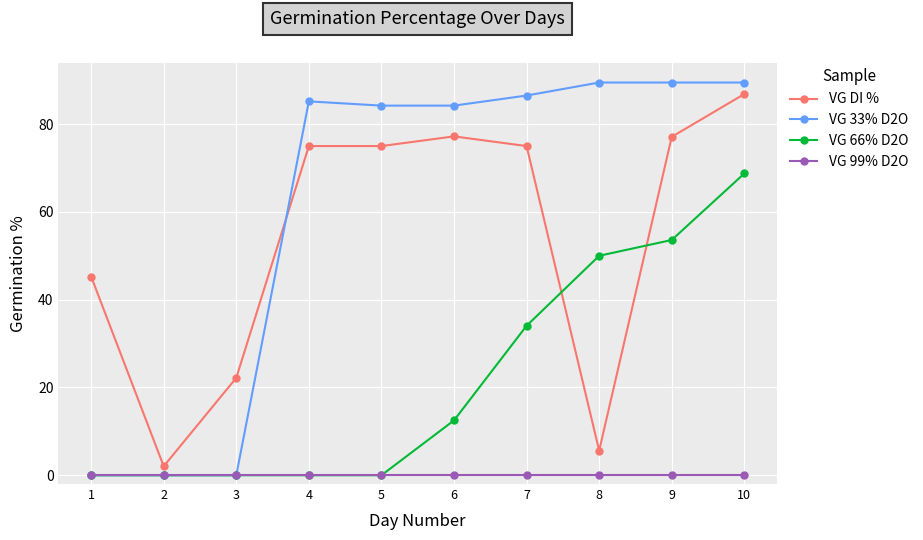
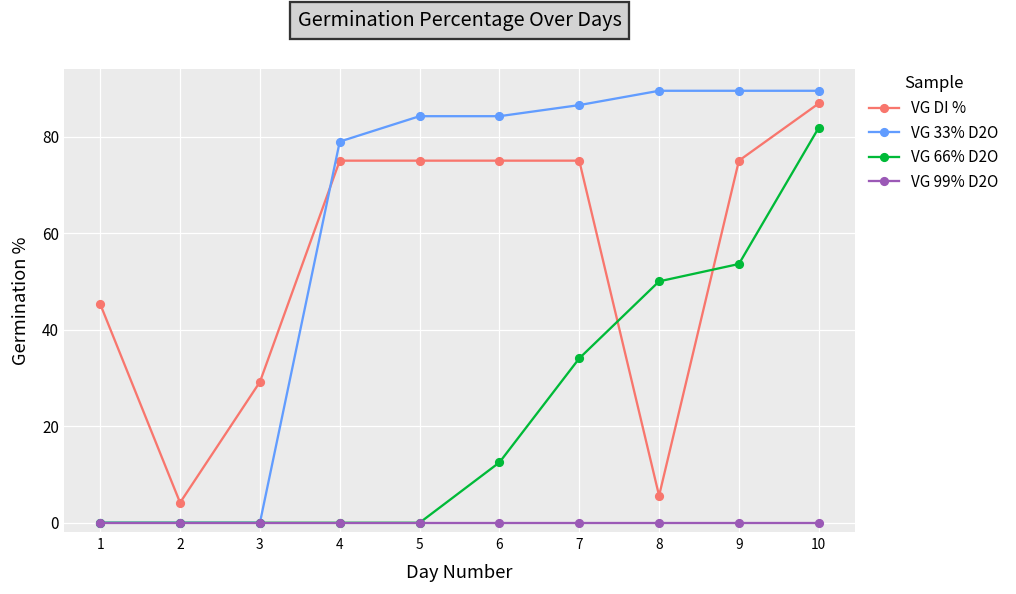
  {
    "VG DI %": {
      "1": 45,
-     "2": 2,
-     "3": 22,
+     "2": 4,
+     "3": 29,
      "4": 75,
      "5": 75,
-     "6": 77,
+     "6": 75,
      "7": 75,
      "8": 6,
-     "9": 77,
+     "9": 75,
      "10": 87
    },
    "VG 33% D2O": {
-     "4": 85,
+     "4": 79,
      "5": 84,
      "6": 84,
      "7": 87,
      "8": 89,
      "9": 89,
      "10": 89
    },
    "VG 66% D2O": {
      "6": 13,
      "7": 34,
      "8": 50,
      "9": 54,
-     "10": 69
+     "10": 82
    },
    "VG 99% D2O": {
      "6": 0,
      "7": 0,
      "8": 0,
      "9": 0,
      "10": 0
    }
  }
